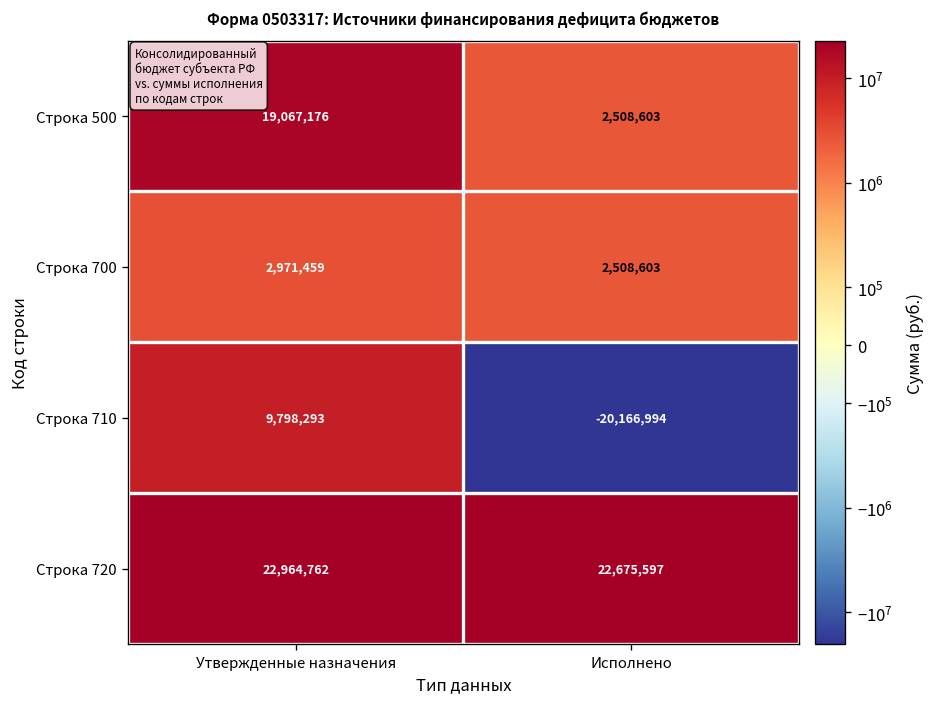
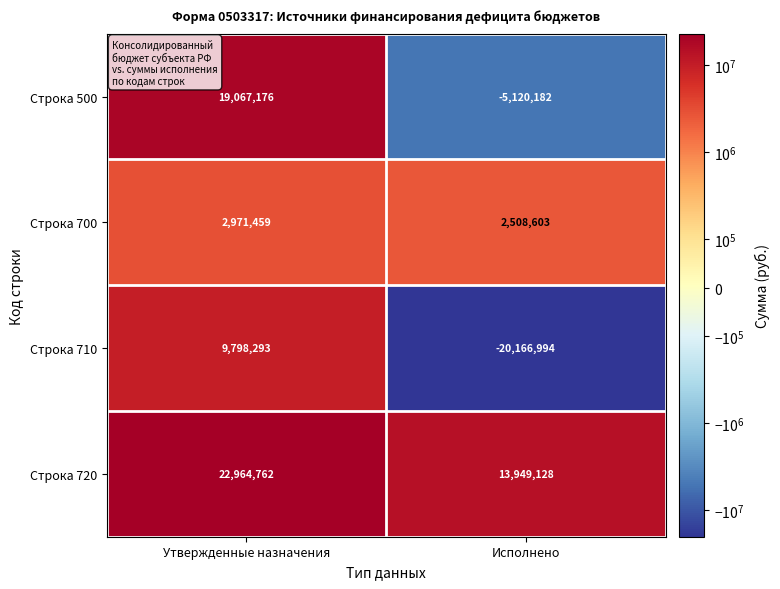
  {
    "Строка 500": {
      "Утвержденные назначения": "19,067,176",
-     "Исполнено": "2,508,603"
+     "Исполнено": "-5,120,182"
    },
    "Строка 700": {
      "Утвержденные назначения": "2,971,459",
      "Исполнено": "2,508,603"
    },
    "Строка 710": {
      "Утвержденные назначения": "9,798,293",
      "Исполнено": "-20,166,994"
    },
    "Строка 720": {
      "Утвержденные назначения": "22,964,762",
-     "Исполнено": "22,675,597"
+     "Исполнено": "13,949,128"
    }
  }
